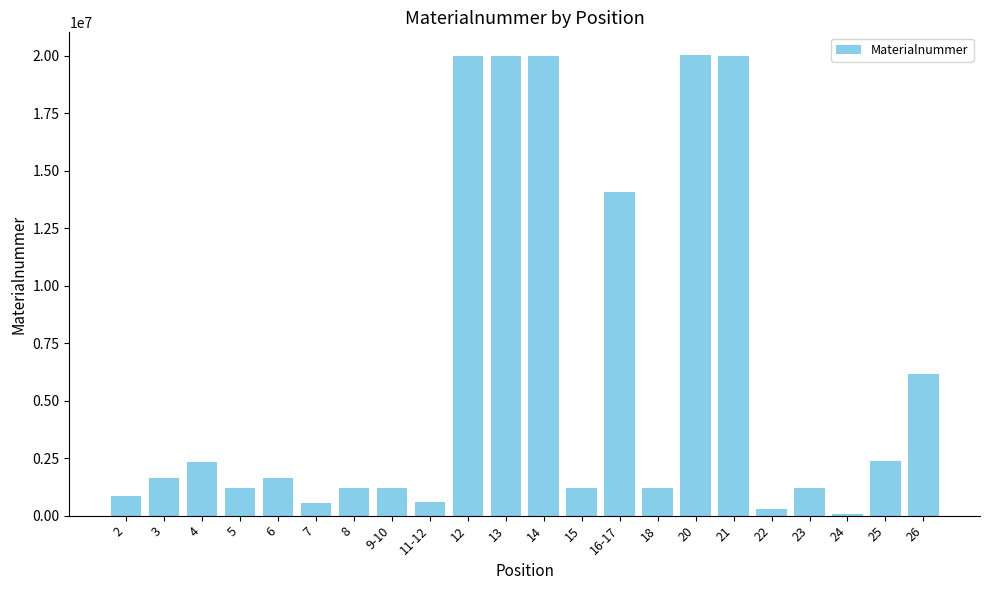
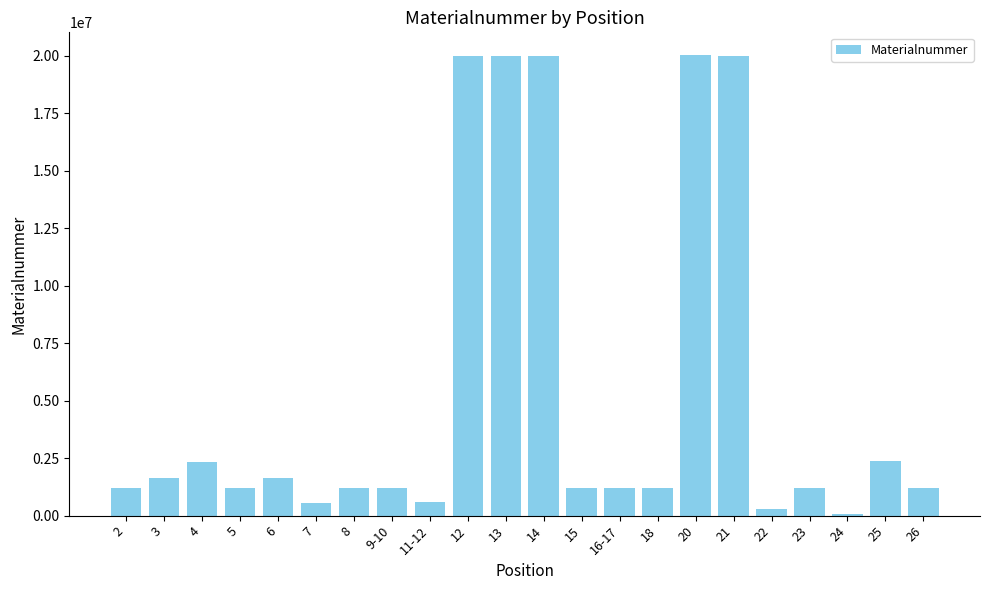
  {
-   "2": 900000,
+   "2": 1200000,
    "3": 1600000,
    "4": 2300000,
    "5": 1200000,
    "6": 1600000,
    "7": 500000,
    "8": 1200000,
    "9-10": 1200000,
    "11-12": 600000,
    "12": 20000000,
    "13": 20000000,
    "14": 20000000,
    "15": 1200000,
-   "16-17": 14100000,
+   "16-17": 1200000,
    "18": 1200000,
    "20": 20000000,
    "21": 20000000,
    "22": 300000,
    "23": 1200000,
    "25": 2400000,
-   "26": 6200000
+   "26": 1200000
  }
